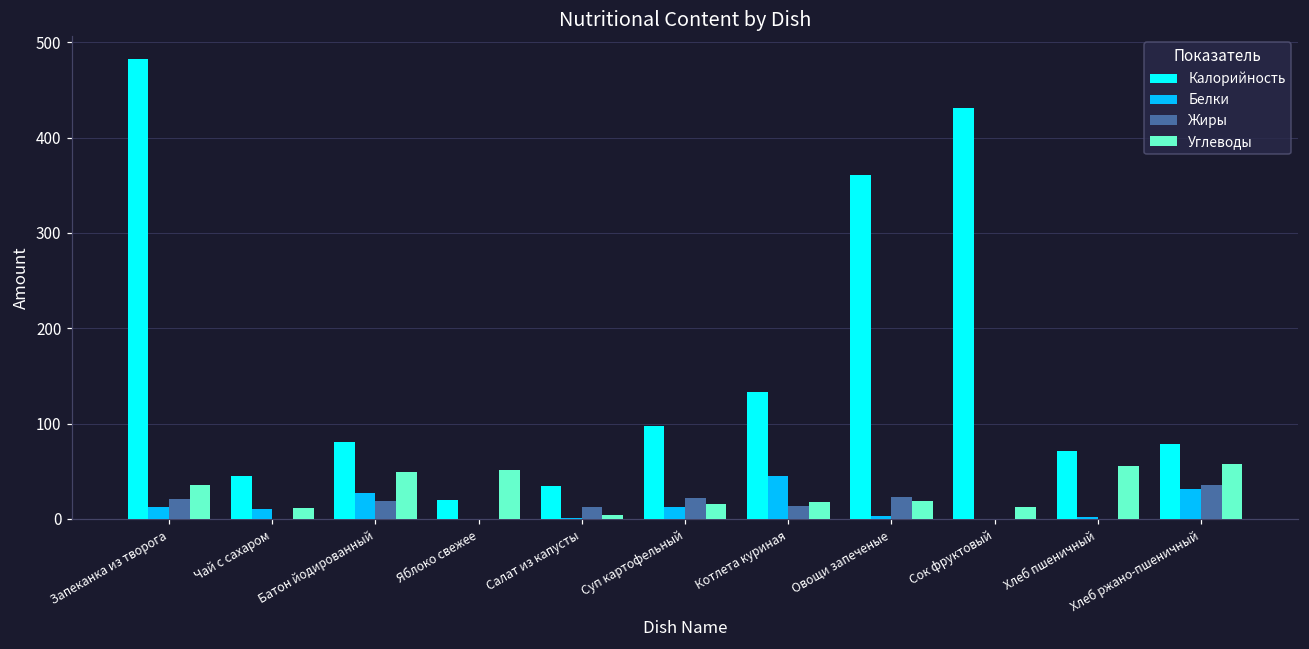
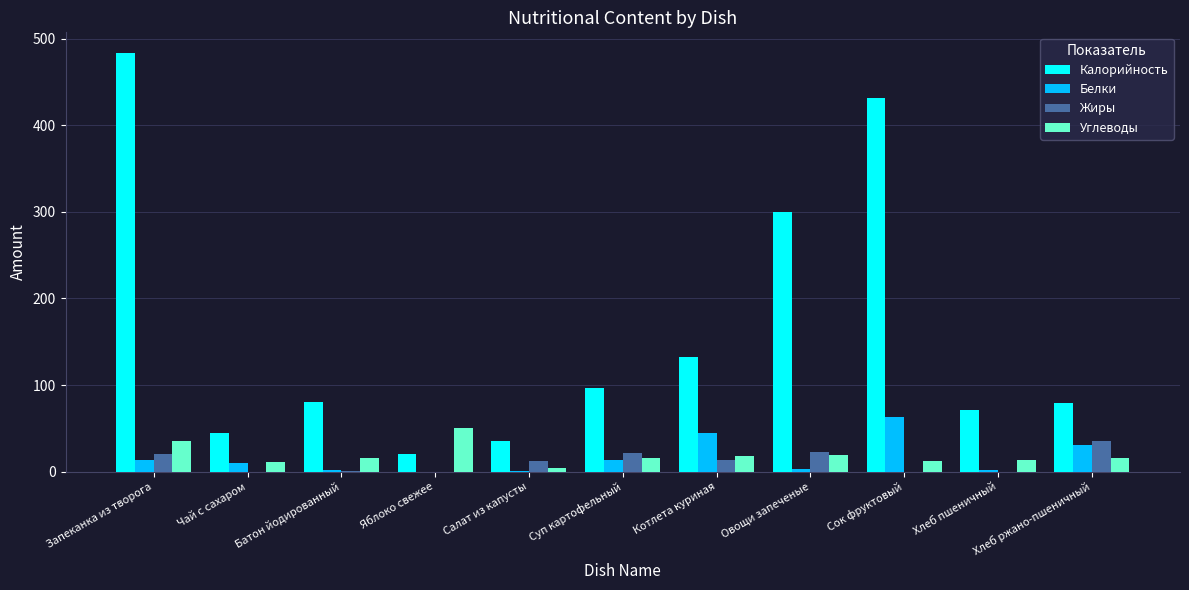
  {
    "Калорийность": {
      "Запеканка из творога": 480,
      "Чай с сахаром": 50,
      "Батон йодированный": 80,
      "Яблоко свежее": 20,
      "Салат из капусты": 40,
      "Суп картофельный": 100,
      "Котлета куриная": 130,
-     "Овощи запеченые": 360,
+     "Овощи запеченые": 300,
      "Сок фруктовый": 430,
      "Хлеб пшеничный": 70,
      "Хлеб ржано-пшеничный": 80
    },
    "Белки": {
      "Запеканка из творога": 10,
      "Чай с сахаром": 10,
-     "Батон йодированный": 30,
+     "Батон йодированный": 0,
      "Яблоко свежее": 0,
      "Суп картофельный": 10,
      "Котлета куриная": 50,
      "Овощи запеченые": 0,
-     "Сок фруктовый": 0,
+     "Сок фруктовый": 60,
      "Хлеб ржано-пшеничный": 30
    },
    "Жиры": {
      "Запеканка из творога": 20,
      "Чай с сахаром": 0,
-     "Батон йодированный": 20,
+     "Батон йодированный": 0,
      "Яблоко свежее": 0,
      "Салат из капусты": 10,
      "Суп картофельный": 20,
      "Котлета куриная": 10,
      "Овощи запеченые": 20,
      "Сок фруктовый": 0,
      "Хлеб пшеничный": 0,
      "Хлеб ржано-пшеничный": 40
    },
    "Углеводы": {
      "Запеканка из творога": 40,
      "Чай с сахаром": 10,
-     "Батон йодированный": 50,
+     "Батон йодированный": 20,
      "Яблоко свежее": 50,
      "Салат из капусты": 0,
      "Суп картофельный": 20,
      "Котлета куриная": 20,
      "Овощи запеченые": 20,
      "Сок фруктовый": 10,
-     "Хлеб пшеничный": 60,
-     "Хлеб ржано-пшеничный": 60
+     "Хлеб пшеничный": 10,
+     "Хлеб ржано-пшеничный": 20
    }
  }
